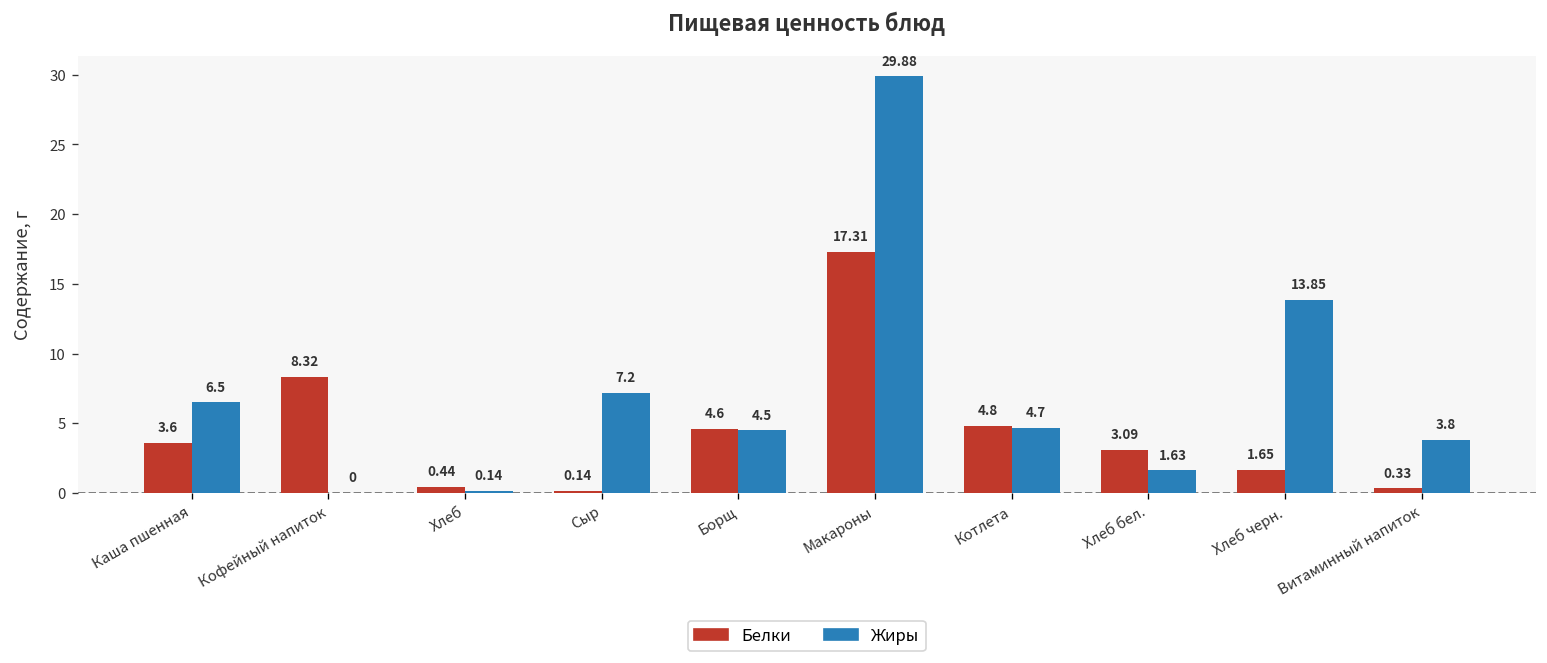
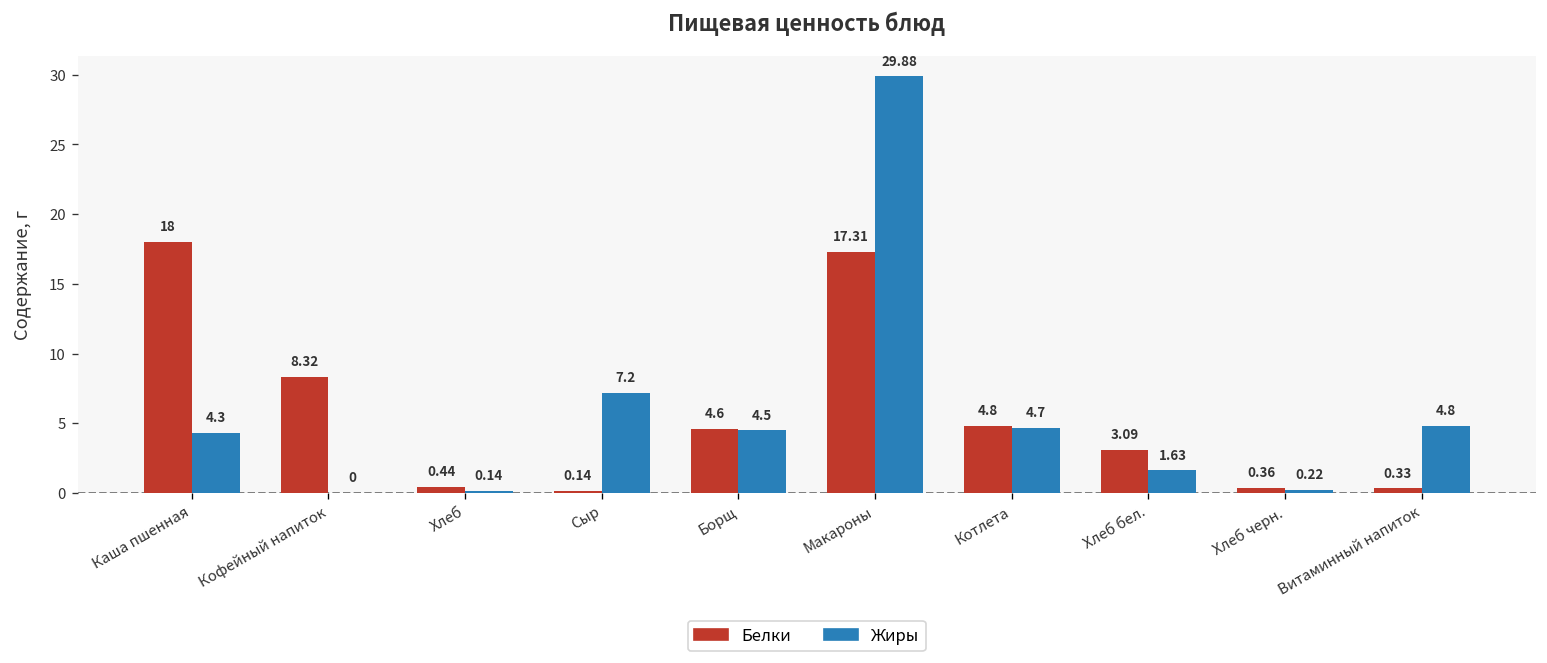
  {
    "Белки": {
-     "Каша пшенная": 3.6,
+     "Каша пшенная": 18,
      "Кофейный напиток": 8.32,
      "Хлеб": 0.44,
      "Сыр": 0.14,
      "Борщ": 4.6,
      "Макароны": 17.31,
      "Котлета": 4.8,
      "Хлеб бел.": 3.09,
-     "Хлеб черн.": 1.65,
+     "Хлеб черн.": 0.36,
      "Витаминный напиток": 0.33
    },
    "Жиры": {
-     "Каша пшенная": 6.5,
+     "Каша пшенная": 4.3,
      "Кофейный напиток": 0,
      "Хлеб": 0.14,
      "Сыр": 7.2,
      "Борщ": 4.5,
      "Макароны": 29.88,
      "Котлета": 4.7,
      "Хлеб бел.": 1.63,
-     "Хлеб черн.": 13.85,
-     "Витаминный напиток": 3.8
+     "Хлеб черн.": 0.22,
+     "Витаминный напиток": 4.8
    }
  }
